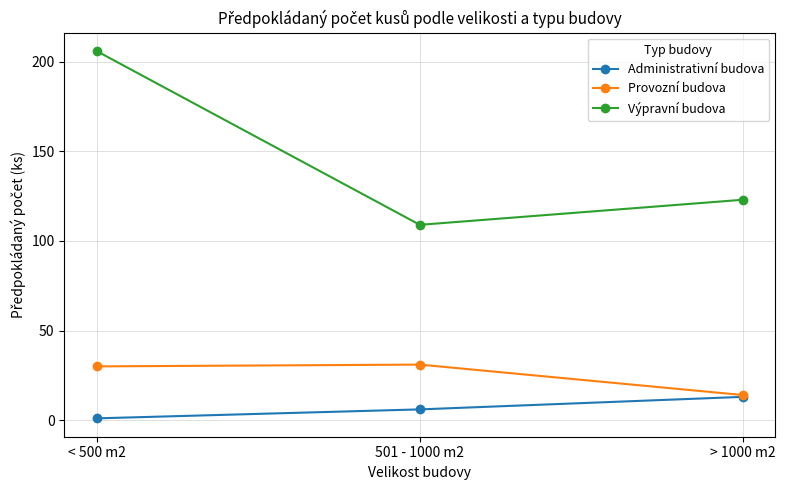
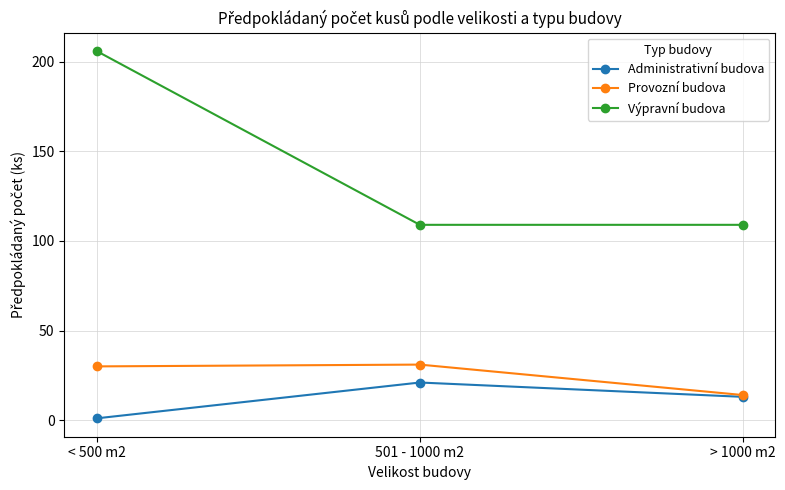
  {
    "Administrativní budova": {
      "< 500 m2": 1,
-     "501 - 1000 m2": 6
+     "501 - 1000 m2": 21
    },
    "Provozní budova": {
      "< 500 m2": 30,
      "501 - 1000 m2": 31
    },
    "Výpravní budova": {
      "< 500 m2": 206,
      "501 - 1000 m2": 109,
-     "> 1000 m2": 123
+     "> 1000 m2": 109
    }
  }
